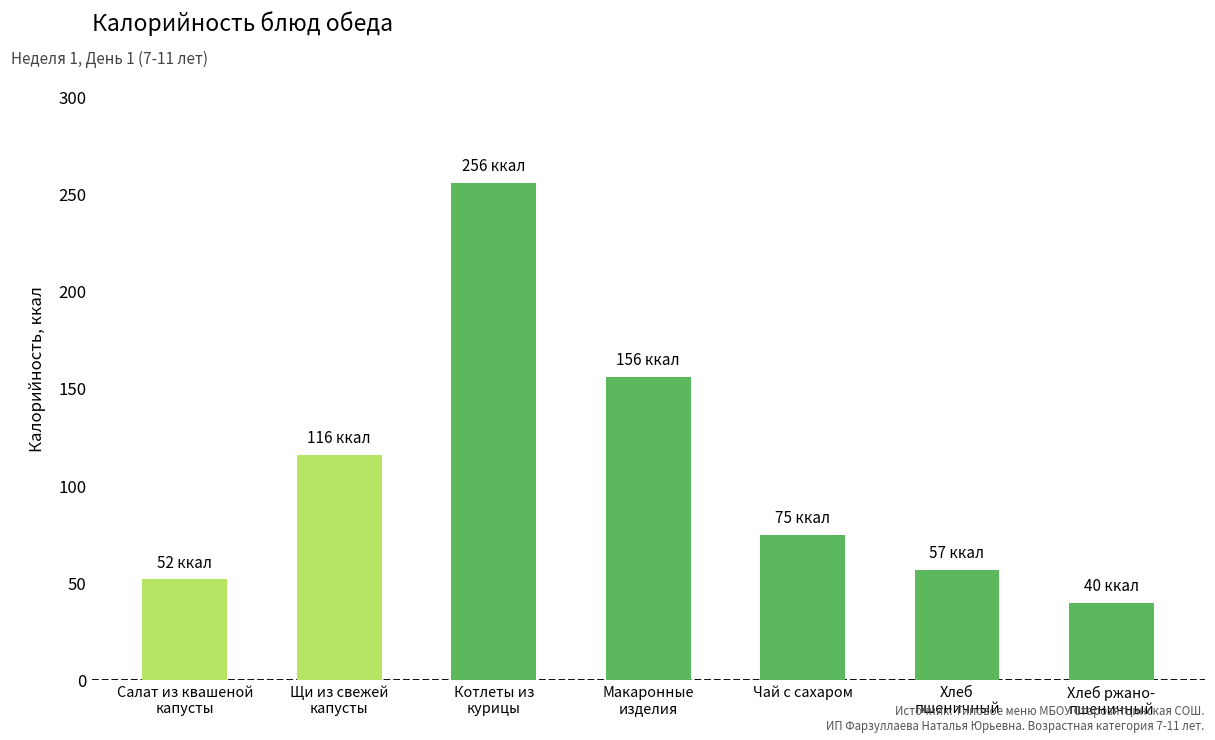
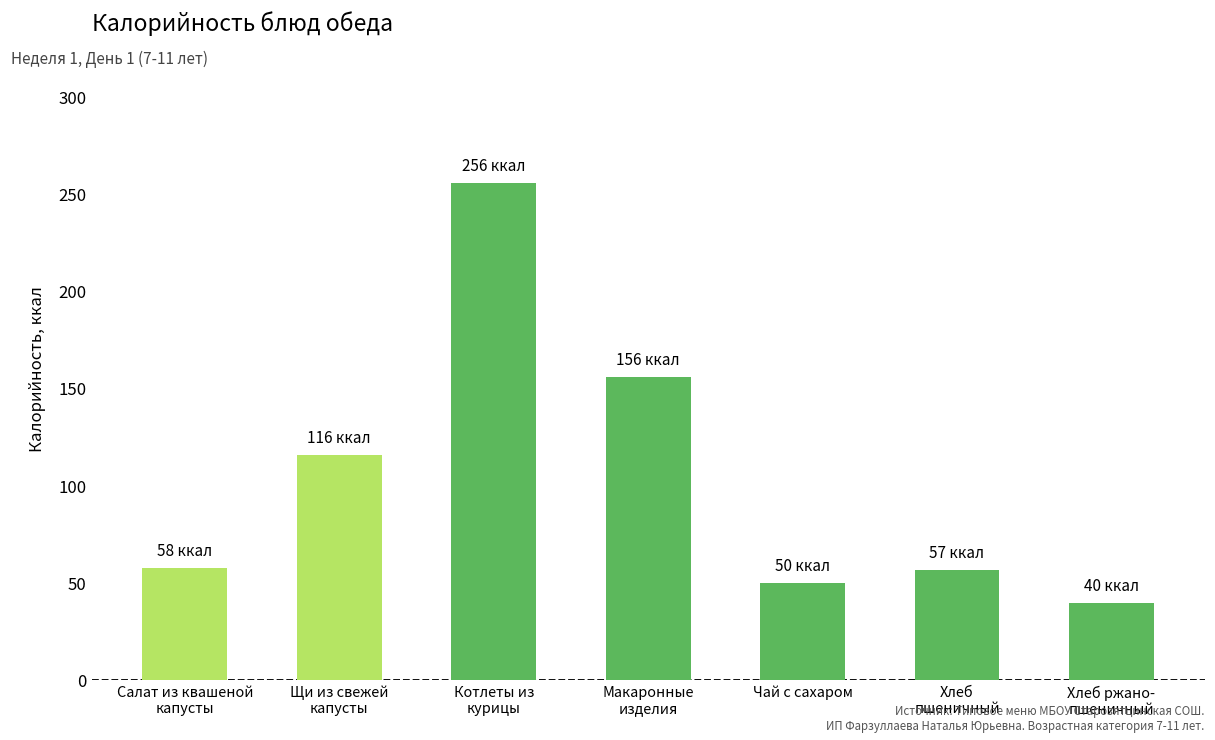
  {
-   "Салат из квашеной капусты": 52,
+   "Салат из квашеной капусты": 58,
    "Щи из свежей капусты": 116,
    "Котлеты из курицы": 256,
    "Макаронные изделия": 156,
-   "Чай с сахаром": 75,
+   "Чай с сахаром": 50,
    "Хлеб пшеничный": 57,
    "Хлеб ржано- пшеничный": 40
  }
